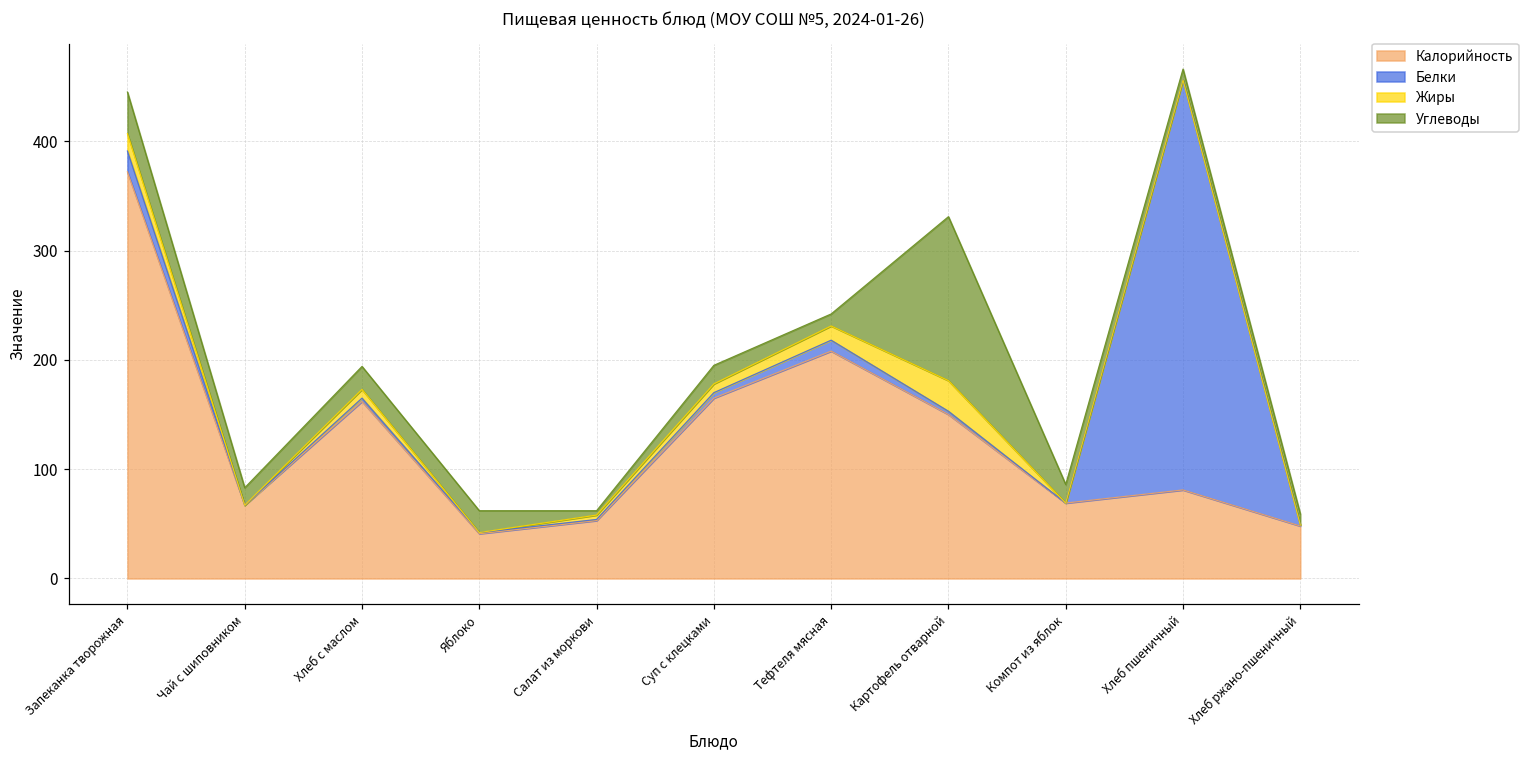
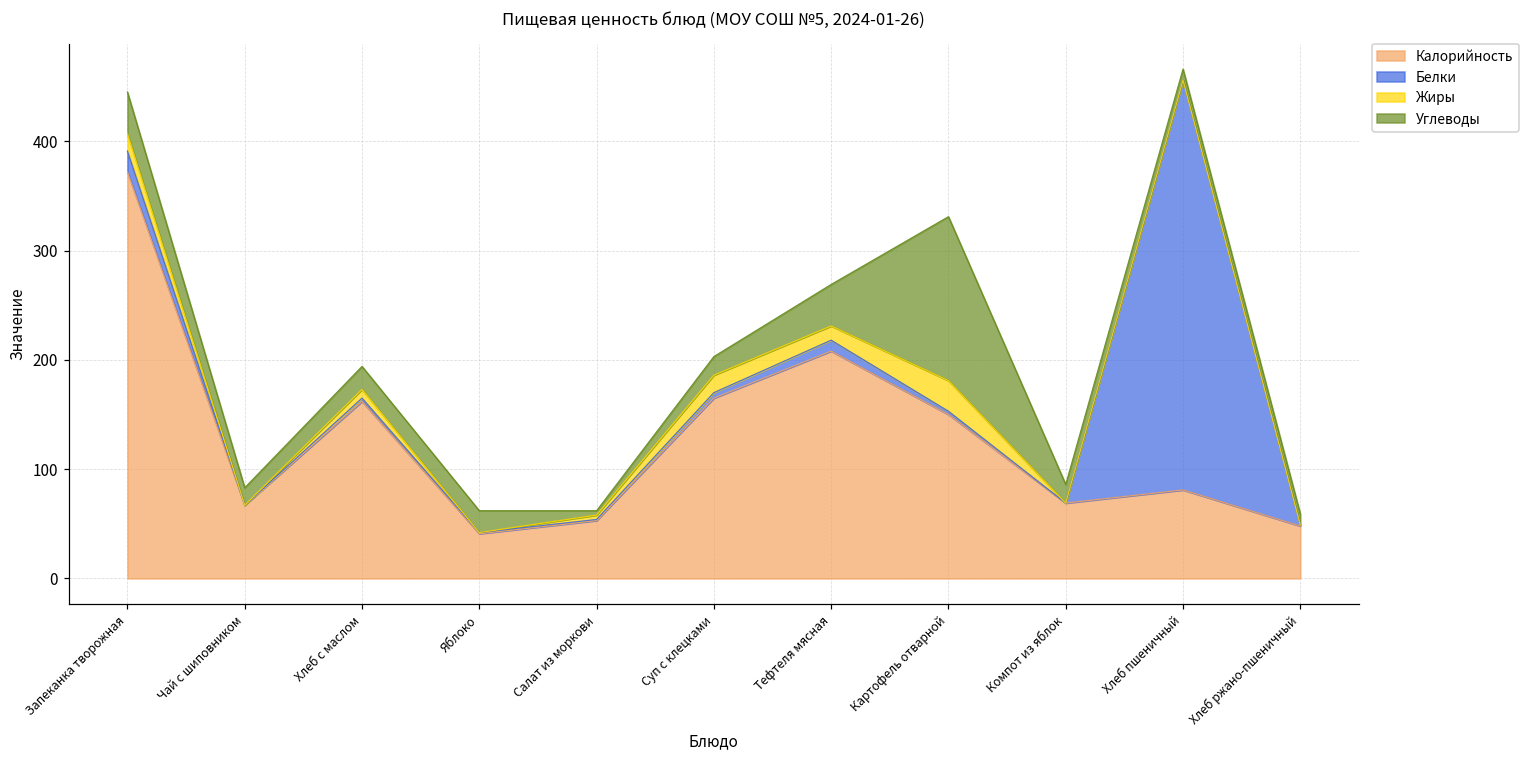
  {
    "Калорийность": {
      "Запеканка творожная": 370,
      "Хлеб с маслом": 160,
      "Суп с клецками": 170,
      "Тефтеля мясная": 210,
      "Картофель отварной": 150,
      "Хлеб пшеничный": 80
    },
    "Белки": {
      "Запеканка творожная": 20,
      "Хлеб с маслом": 0,
      "Суп с клецками": 10,
      "Тефтеля мясная": 10,
      "Картофель отварной": 0
    },
    "Жиры": {
      "Запеканка творожная": 20,
      "Хлеб с маслом": 10,
      "Салат из моркови": 0,
-     "Суп с клецками": 10,
+     "Суп с клецками": 20,
      "Тефтеля мясная": 10,
      "Картофель отварной": 30
    },
    "Углеводы": {
      "Запеканка творожная": 40,
      "Чай с шиповником": 20,
      "Хлеб с маслом": 20,
      "Яблоко": 20,
      "Салат из моркови": 0,
      "Суп с клецками": 20,
-     "Тефтеля мясная": 10,
+     "Тефтеля мясная": 40,
      "Картофель отварной": 150,
      "Компот из яблок": 20,
      "Хлеб пшеничный": 10,
      "Хлеб ржано-пшеничный": 10
    }
  }
